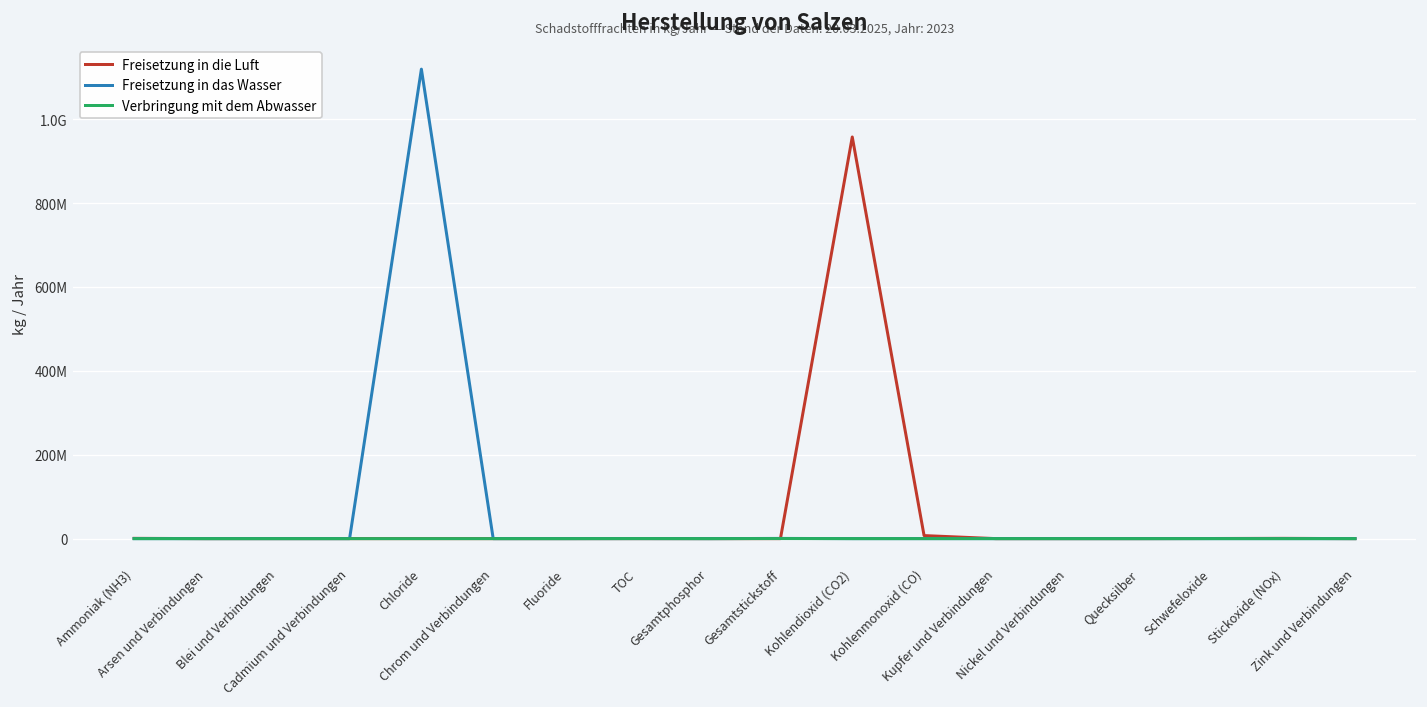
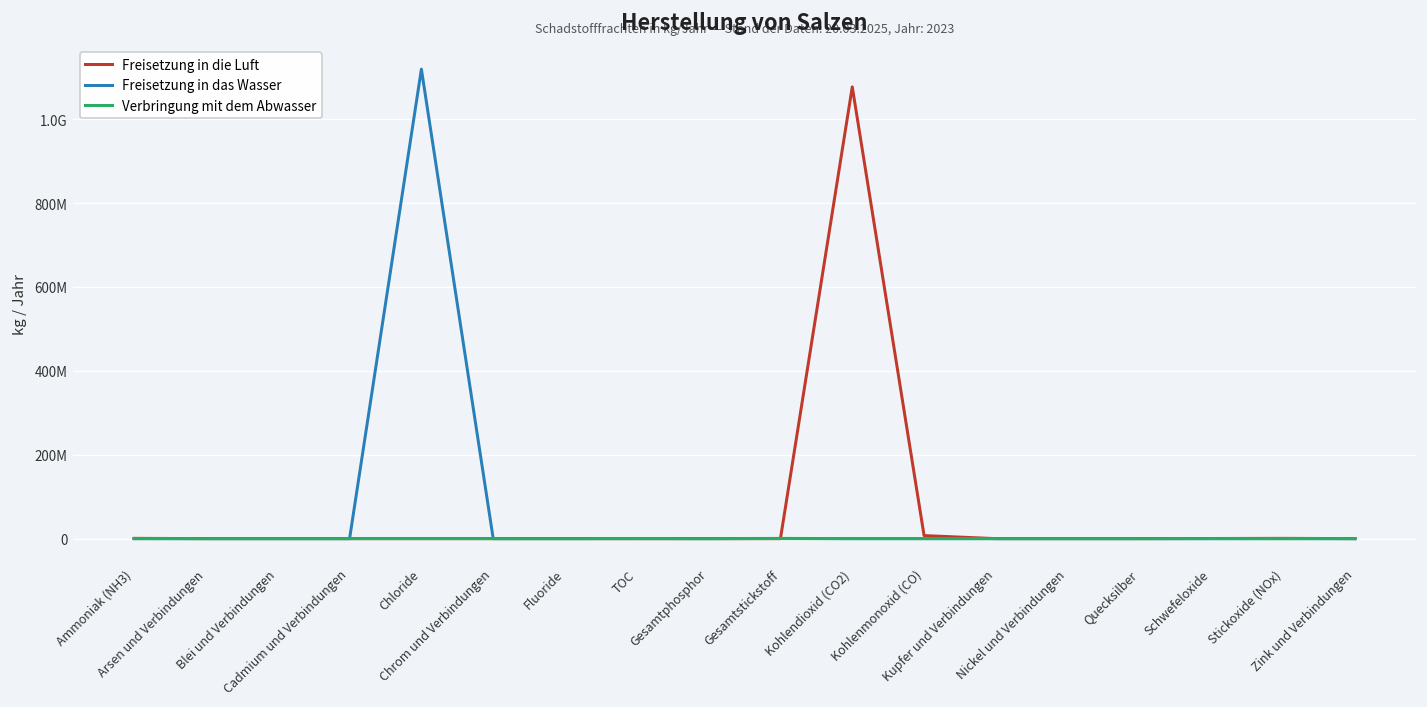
  {
    "Freisetzung in die Luft": {
-     "Kohlendioxid (CO2)": 960000000
+     "Kohlendioxid (CO2)": 1080000000
    },
    "Freisetzung in das Wasser": {
      "Chloride": 1120000000
    }
  }
